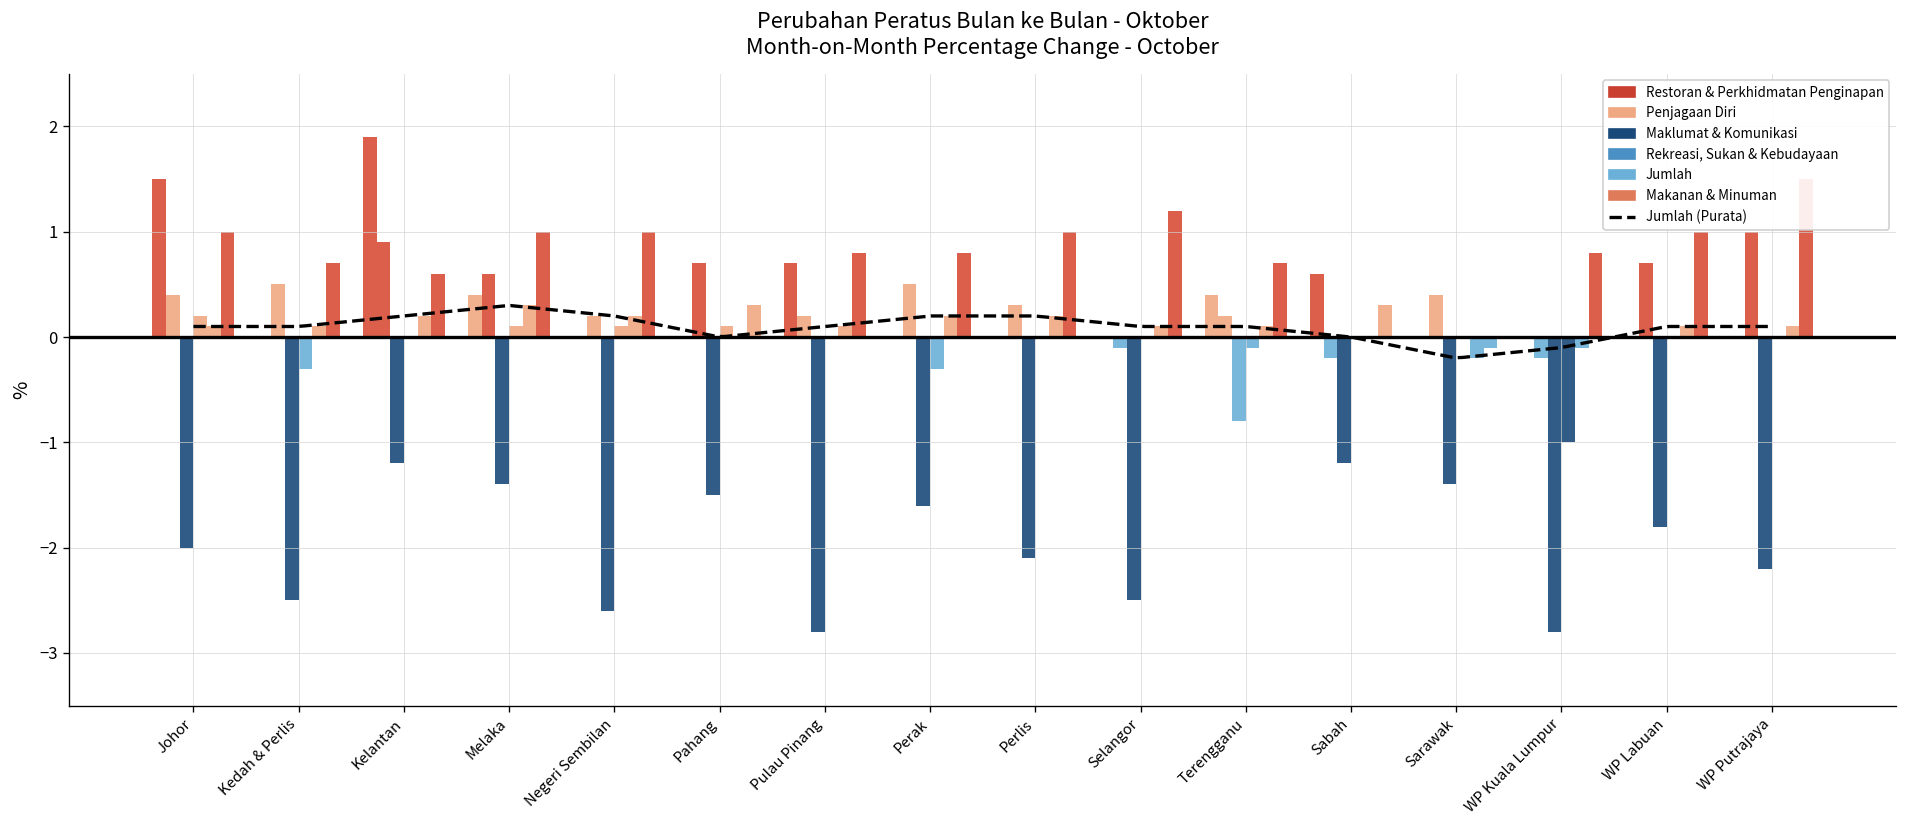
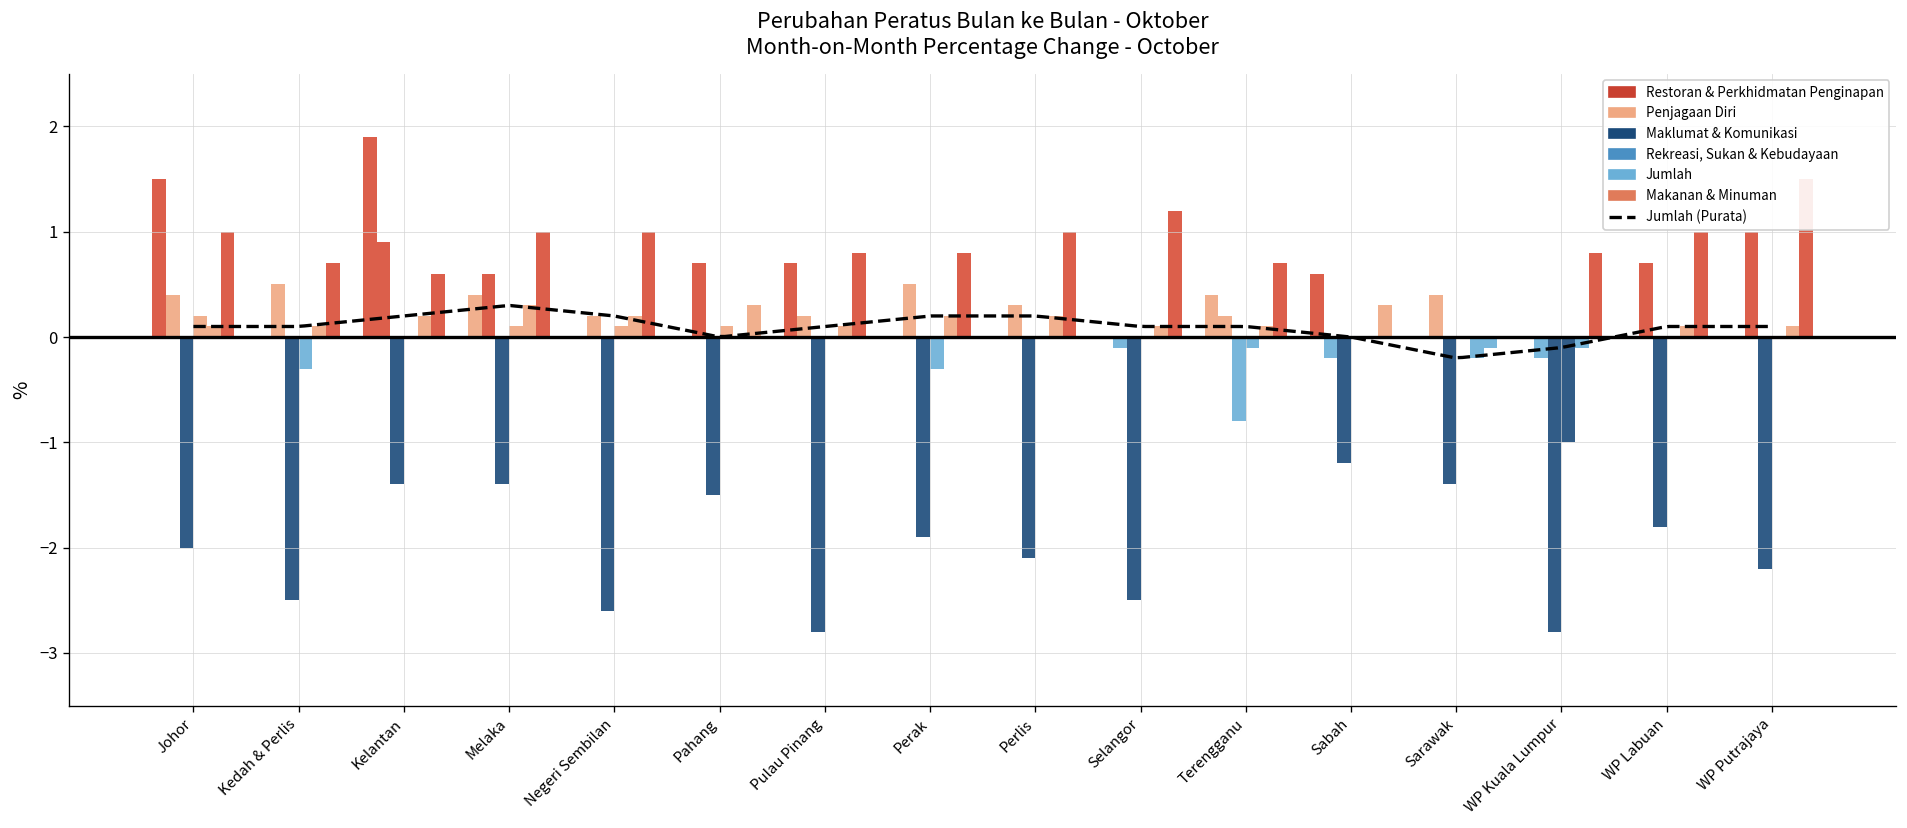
  {
    "Jumlah (Purata)": {
      "Johor": 0.1,
      "WP Putrajaya": 0.1
    },
    "Maklumat & Komunikasi": {
      "Johor": -2.0,
      "Kedah & Perlis": -2.5,
-     "Kelantan": -1.2,
+     "Kelantan": -1.4,
      "Melaka": -1.4,
      "Negeri Sembilan": -2.6,
      "Pahang": -1.5,
      "Pulau Pinang": -2.8,
-     "Perak": -1.6,
+     "Perak": -1.9,
      "Perlis": -2.1,
      "Selangor": -2.5,
      "Terengganu": -0.8,
      "Sabah": -1.2,
      "Sarawak": -1.4,
      "WP Kuala Lumpur": -2.8,
      "WP Labuan": -1.8,
      "WP Putrajaya": -2.2
    }
  }
